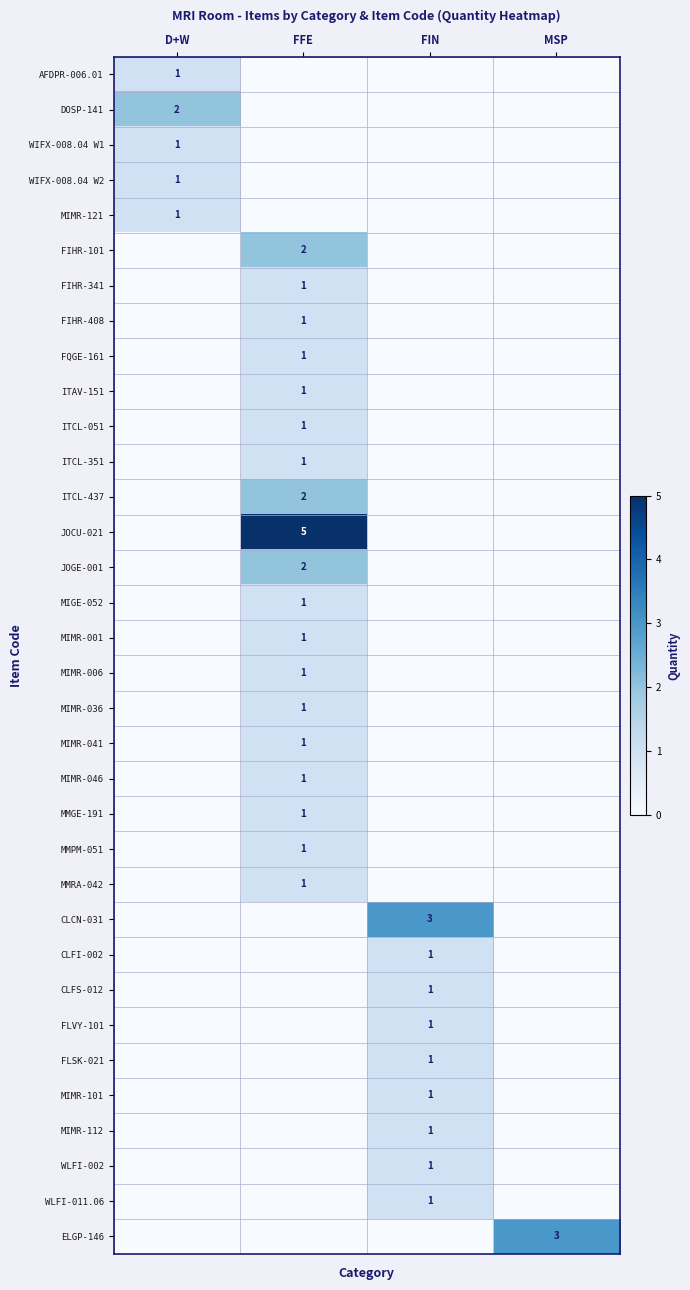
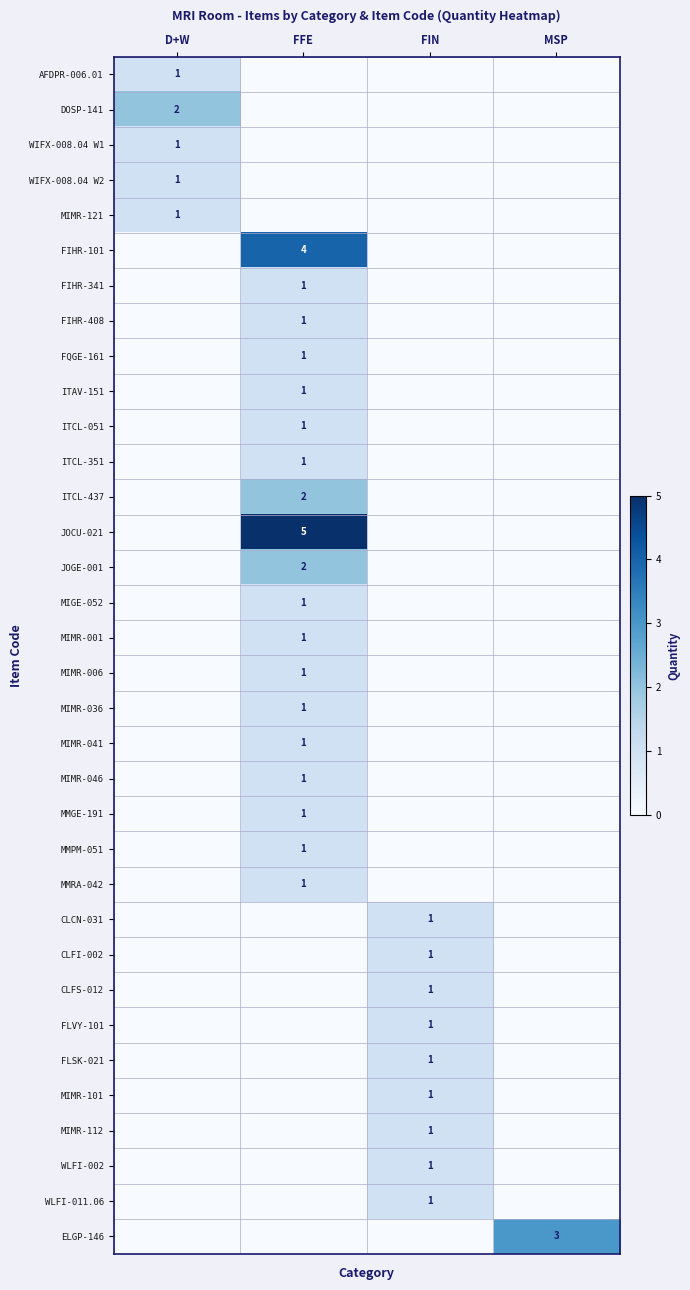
  {
    "AFDPR-006.01": {
      "D+W": 1
    },
    "DOSP-141": {
      "D+W": 2
    },
    "WIFX-008.04 W1": {
      "D+W": 1
    },
    "WIFX-008.04 W2": {
      "D+W": 1
    },
    "MIMR-121": {
      "D+W": 1
    },
    "FIHR-101": {
-     "FFE": 2
+     "FFE": 4
    },
    "FIHR-341": {
      "FFE": 1
    },
    "FIHR-408": {
      "FFE": 1
    },
    "FQGE-161": {
      "FFE": 1
    },
    "ITAV-151": {
      "FFE": 1
    },
    "ITCL-051": {
      "FFE": 1
    },
    "ITCL-351": {
      "FFE": 1
    },
    "ITCL-437": {
      "FFE": 2
    },
    "JOCU-021": {
      "FFE": 5
    },
    "JOGE-001": {
      "FFE": 2
    },
    "MIGE-052": {
      "FFE": 1
    },
    "MIMR-001": {
      "FFE": 1
    },
    "MIMR-006": {
      "FFE": 1
    },
    "MIMR-036": {
      "FFE": 1
    },
    "MIMR-041": {
      "FFE": 1
    },
    "MIMR-046": {
      "FFE": 1
    },
    "MMGE-191": {
      "FFE": 1
    },
    "MMPM-051": {
      "FFE": 1
    },
    "MMRA-042": {
      "FFE": 1
    },
    "CLCN-031": {
-     "FIN": 3
+     "FIN": 1
    },
    "CLFI-002": {
      "FIN": 1
    },
    "CLFS-012": {
      "FIN": 1
    },
    "FLVY-101": {
      "FIN": 1
    },
    "FLSK-021": {
      "FIN": 1
    },
    "MIMR-101": {
      "FIN": 1
    },
    "MIMR-112": {
      "FIN": 1
    },
    "WLFI-002": {
      "FIN": 1
    },
    "WLFI-011.06": {
      "FIN": 1
    },
    "ELGP-146": {
      "MSP": 3
    }
  }
